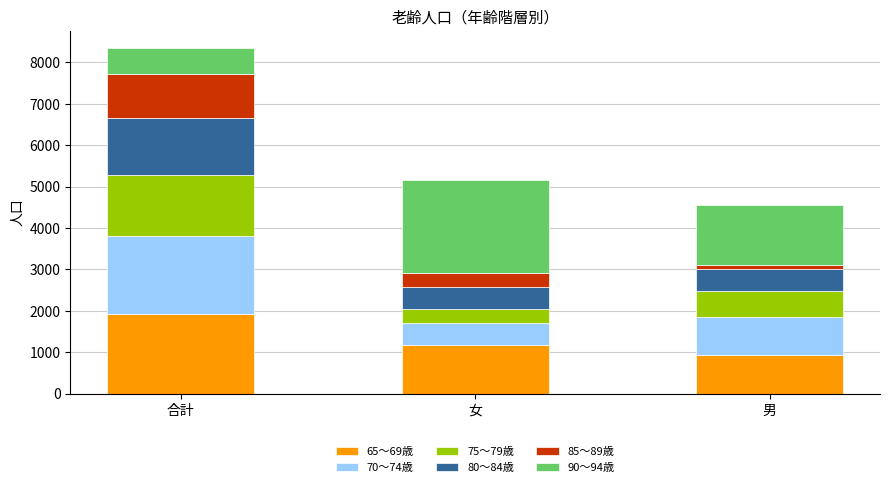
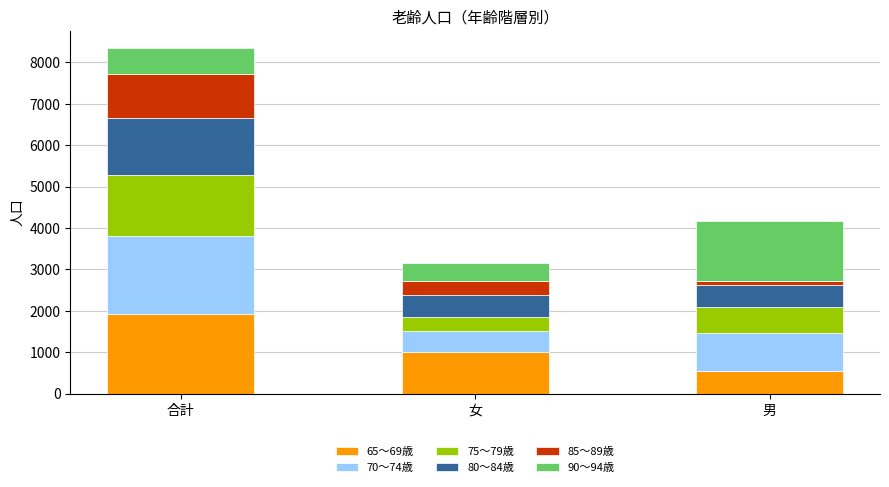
  {
    "65～69歳": {
      "合計": 1900,
-     "女": 1200,
-     "男": 900
+     "女": 1000,
+     "男": 500
    },
    "70～74歳": {
      "合計": 1900,
      "女": 500,
      "男": 900
    },
    "75～79歳": {
      "合計": 1500,
      "女": 300,
      "男": 600
    },
    "80～84歳": {
      "合計": 1400,
      "女": 600,
      "男": 500
    },
    "85～89歳": {
      "合計": 1100,
      "女": 300,
      "男": 100
    },
    "90～94歳": {
      "合計": 600,
-     "女": 2300,
+     "女": 500,
      "男": 1500
    }
  }
